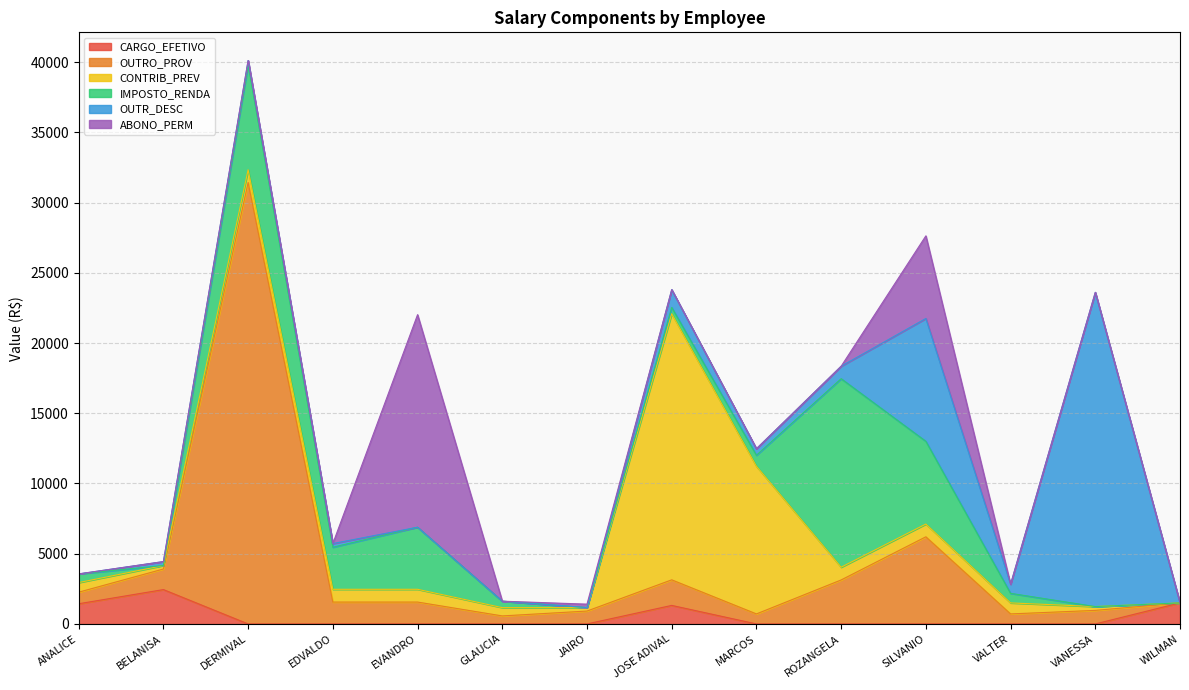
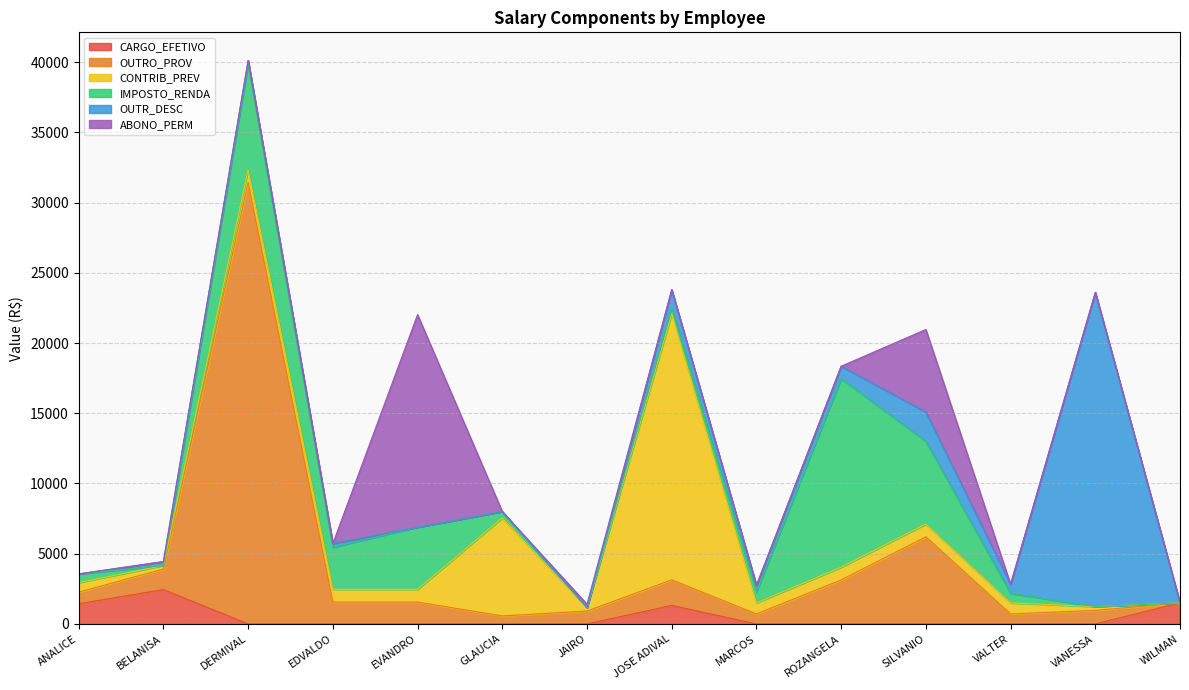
  {
    "CONTRIB_PREV": {
      "ANALICE": 700,
      "DERMIVAL": 900,
      "EDVALDO": 900,
      "EVANDRO": 900,
-     "GLAUCIA": 600,
+     "GLAUCIA": 7000,
      "JOSE ADIVAL": 18900,
-     "MARCOS": 10500,
+     "MARCOS": 800,
      "ROZANGELA": 900,
      "SILVANIO": 900,
      "VALTER": 800
    },
    "IMPOSTO_RENDA": {
      "DERMIVAL": 7500,
      "EDVALDO": 3000,
      "JOSE ADIVAL": 400,
      "MARCOS": 800,
      "ROZANGELA": 13400,
      "SILVANIO": 5900,
      "VALTER": 700
    },
    "OUTR_DESC": {
-     "SILVANIO": 8700
+     "SILVANIO": 2100
    },
    "ABONO_PERM": {
      "EVANDRO": 15100,
      "JAIRO": 200,
      "SILVANIO": 5900
    }
  }
